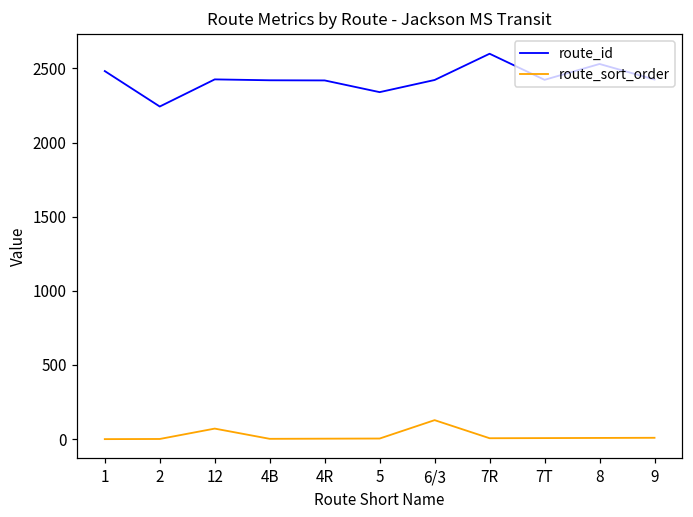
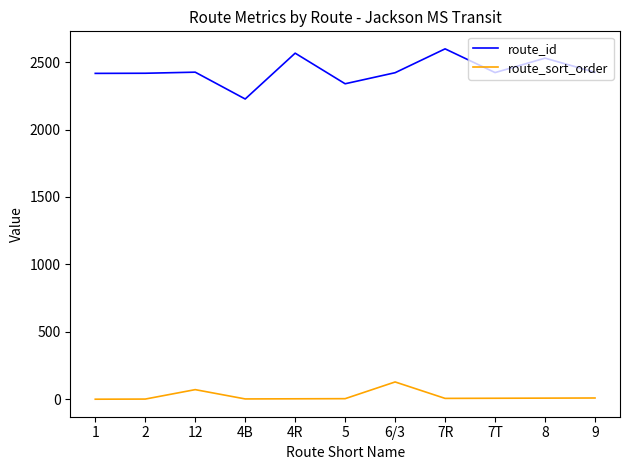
  {
    "route_id": {
-     "1": 2480,
-     "2": 2240,
+     "1": 2420,
+     "2": 2420,
      "12": 2430,
-     "4B": 2420,
-     "4R": 2420,
+     "4B": 2230,
+     "4R": 2570,
      "5": 2340,
      "6/3": 2420,
      "7R": 2600
    },
    "route_sort_order": {
      "1": 0,
      "2": 0,
      "12": 70,
      "4B": 0,
      "4R": 0,
      "5": 0,
      "6/3": 130,
      "7R": 10,
      "7T": 10,
      "8": 10,
      "9": 10
    }
  }
